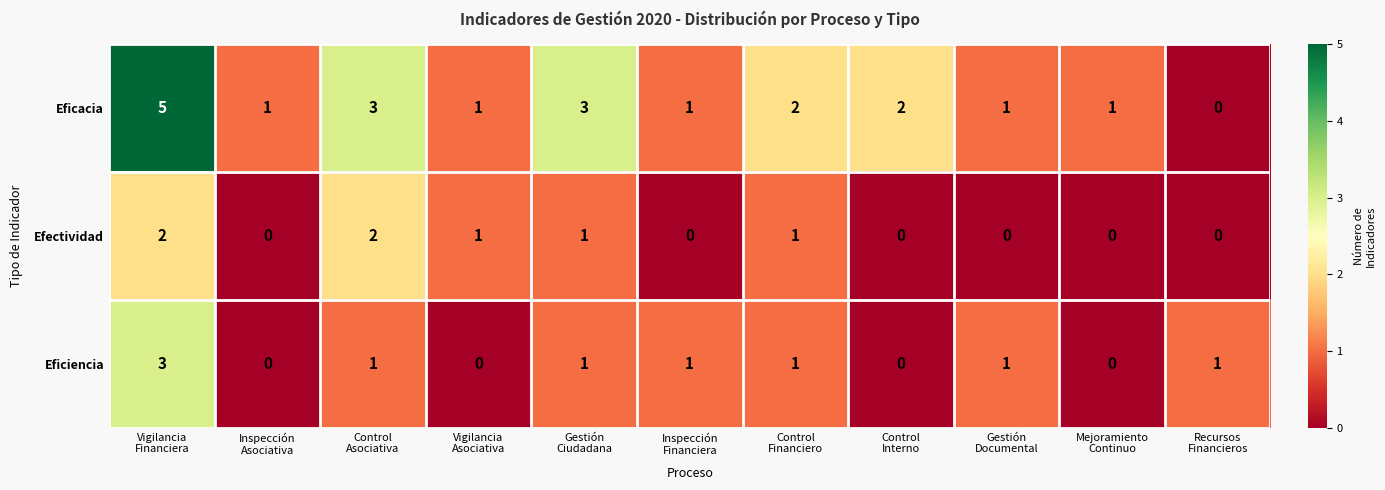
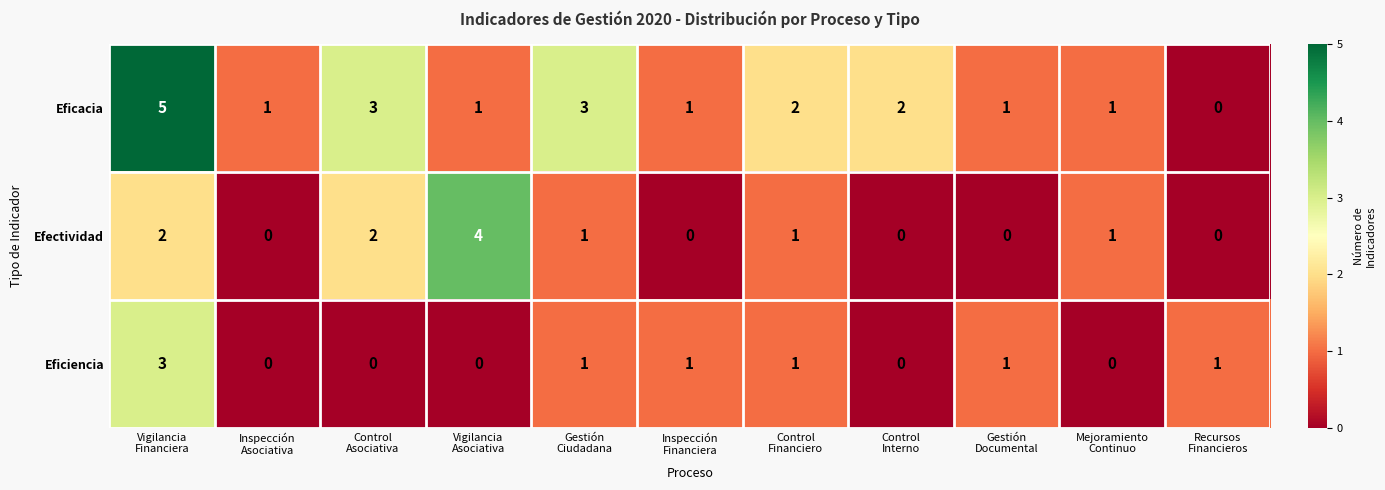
  {
    "Eficacia": {
      "Vigilancia Financiera": 5,
      "Inspección Asociativa": 1,
      "Control Asociativa": 3,
      "Vigilancia Asociativa": 1,
      "Gestión Ciudadana": 3,
      "Inspección Financiera": 1,
      "Control Financiero": 2,
      "Control Interno": 2,
      "Gestión Documental": 1,
      "Mejoramiento Continuo": 1,
      "Recursos Financieros": 0
    },
    "Efectividad": {
      "Vigilancia Financiera": 2,
      "Inspección Asociativa": 0,
      "Control Asociativa": 2,
-     "Vigilancia Asociativa": 1,
+     "Vigilancia Asociativa": 4,
      "Gestión Ciudadana": 1,
      "Inspección Financiera": 0,
      "Control Financiero": 1,
      "Control Interno": 0,
      "Gestión Documental": 0,
-     "Mejoramiento Continuo": 0,
+     "Mejoramiento Continuo": 1,
      "Recursos Financieros": 0
    },
    "Eficiencia": {
      "Vigilancia Financiera": 3,
      "Inspección Asociativa": 0,
-     "Control Asociativa": 1,
+     "Control Asociativa": 0,
      "Vigilancia Asociativa": 0,
      "Gestión Ciudadana": 1,
      "Inspección Financiera": 1,
      "Control Financiero": 1,
      "Control Interno": 0,
      "Gestión Documental": 1,
      "Mejoramiento Continuo": 0,
      "Recursos Financieros": 1
    }
  }
